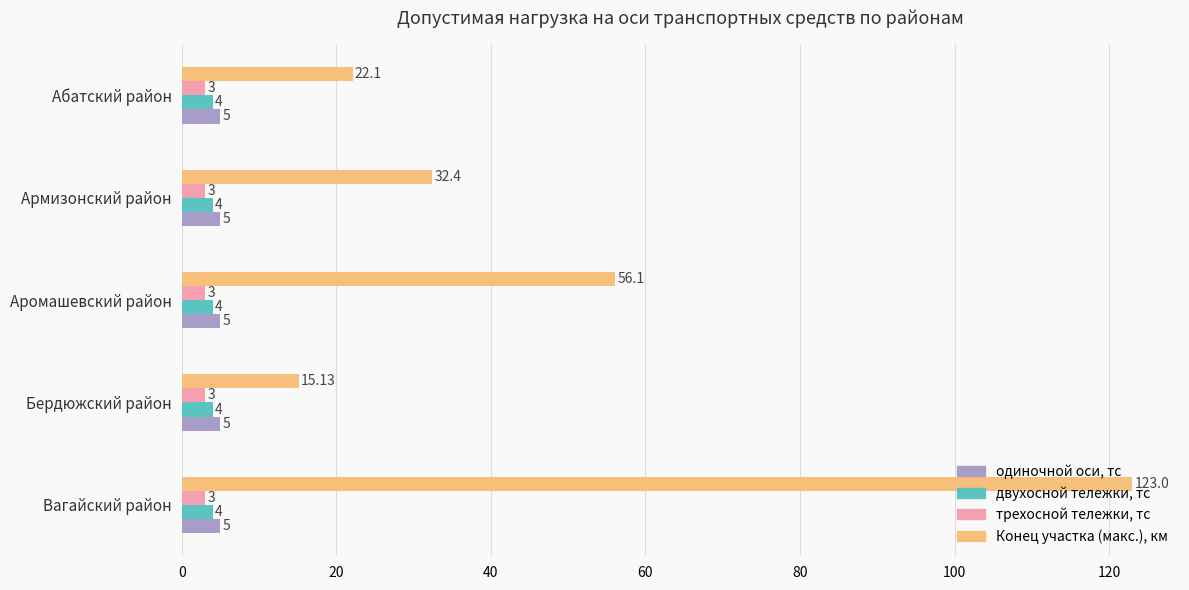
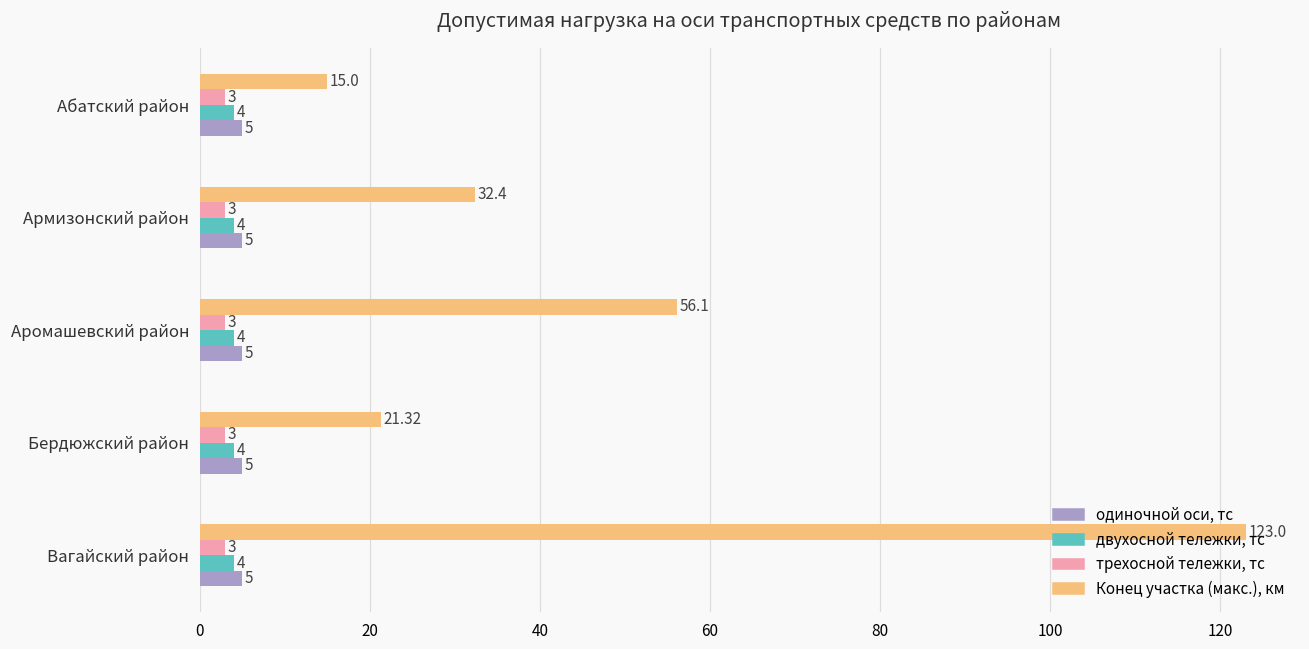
  {
    "одиночной оси, тс": {
      "Абатский район": 5,
      "Армизонский район": 5,
      "Аромашевский район": 5,
      "Бердюжский район": 5,
      "Вагайский район": 5
    },
    "двухосной тележки, тс": {
      "Абатский район": 4,
      "Армизонский район": 4,
      "Аромашевский район": 4,
      "Бердюжский район": 4,
      "Вагайский район": 4
    },
    "трехосной тележки, тс": {
      "Абатский район": 3,
      "Армизонский район": 3,
      "Аромашевский район": 3,
      "Бердюжский район": 3,
      "Вагайский район": 3
    },
    "Конец участка (макс.), км": {
-     "Абатский район": 22.1,
+     "Абатский район": 15.0,
      "Армизонский район": 32.4,
      "Аромашевский район": 56.1,
-     "Бердюжский район": 15.13,
+     "Бердюжский район": 21.32,
      "Вагайский район": 123.0
    }
  }
